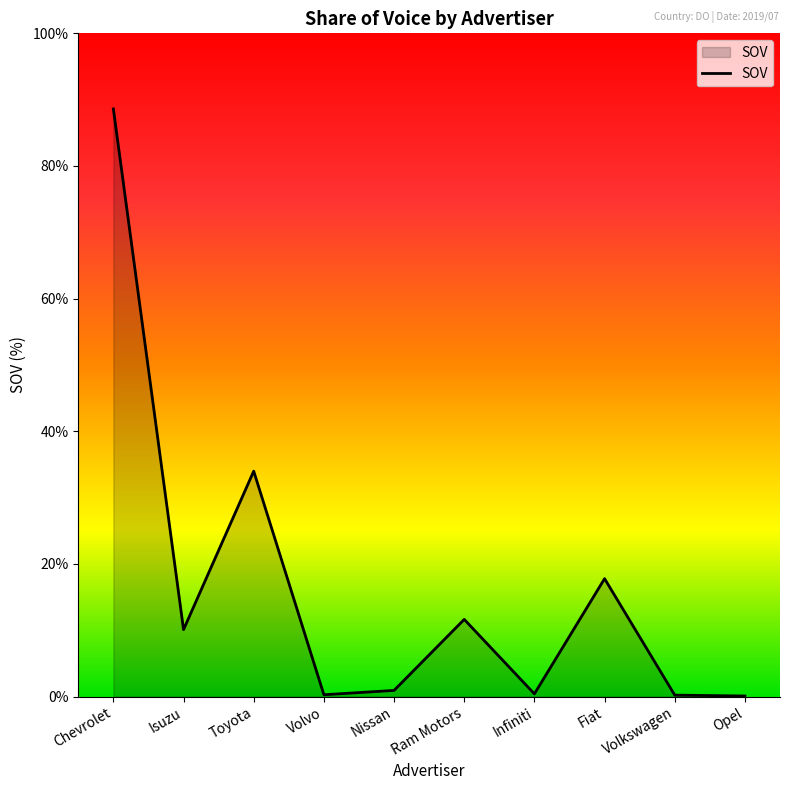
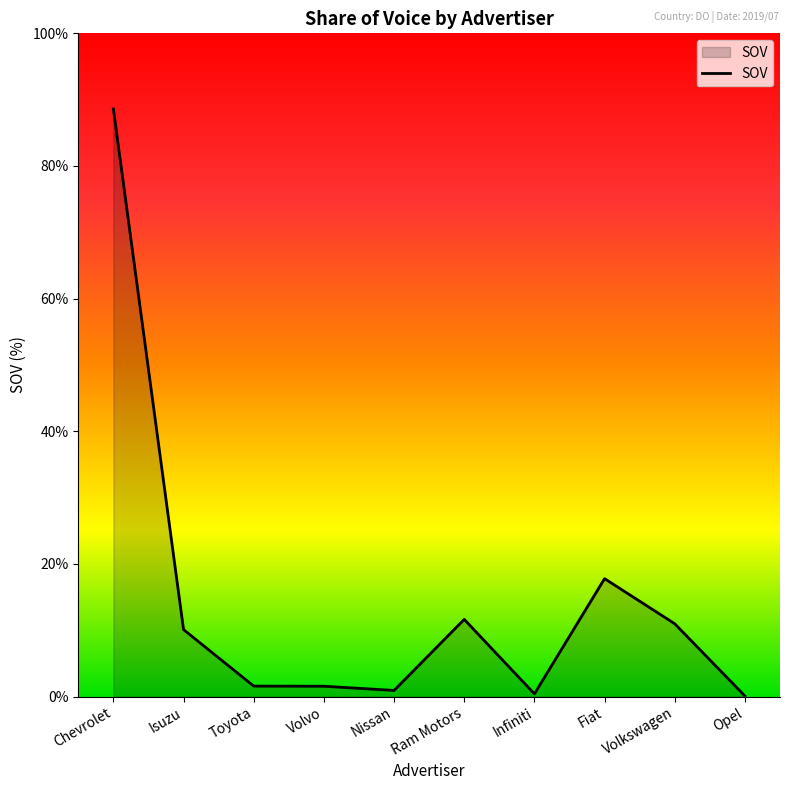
  {
    "Chevrolet": "89%",
    "Isuzu": "10%",
-   "Toyota": "34%",
-   "Volvo": "0%",
+   "Toyota": "2%",
+   "Volvo": "2%",
    "Nissan": "1%",
    "Ram Motors": "12%",
    "Infiniti": "0%",
    "Fiat": "18%",
-   "Volkswagen": "0%",
+   "Volkswagen": "11%",
    "Opel": "0%"
  }
